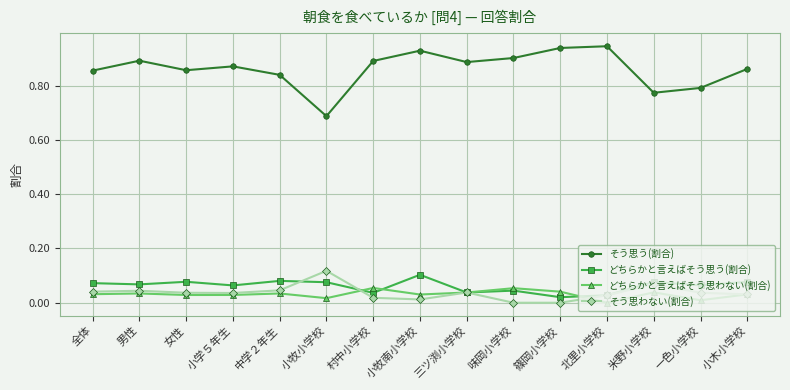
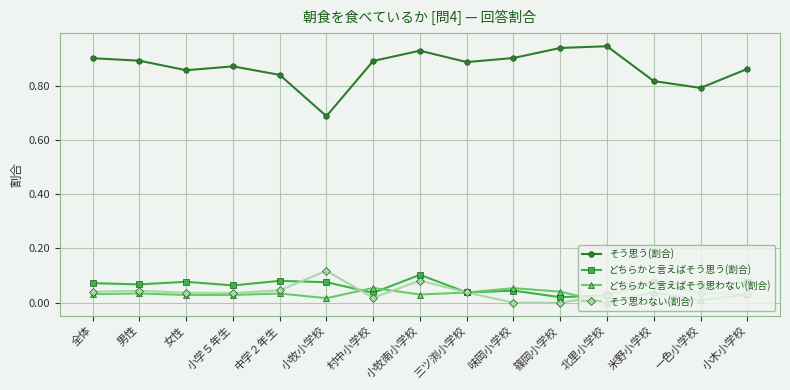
  {
    "そう思う(割合)": {
-     "全体": 0.86,
+     "全体": 0.90,
      "男性": 0.89,
      "女性": 0.86,
      "小学５年生": 0.87,
      "中学２年生": 0.84,
      "小牧小学校": 0.69,
      "村中小学校": 0.89,
      "小牧南小学校": 0.93,
      "三ツ渕小学校": 0.89,
      "味岡小学校": 0.90,
      "篠岡小学校": 0.94,
      "北里小学校": 0.95,
-     "米野小学校": 0.77,
+     "米野小学校": 0.82,
      "一色小学校": 0.79,
      "小木小学校": 0.86
    },
    "そう思わない(割合)": {
      "男性": 0.04,
      "中学２年生": 0.05,
      "小牧小学校": 0.12,
      "村中小学校": 0.02,
-     "小牧南小学校": 0.01,
+     "小牧南小学校": 0.08,
      "味岡小学校": 0.00,
      "篠岡小学校": 0.00
    }
  }
